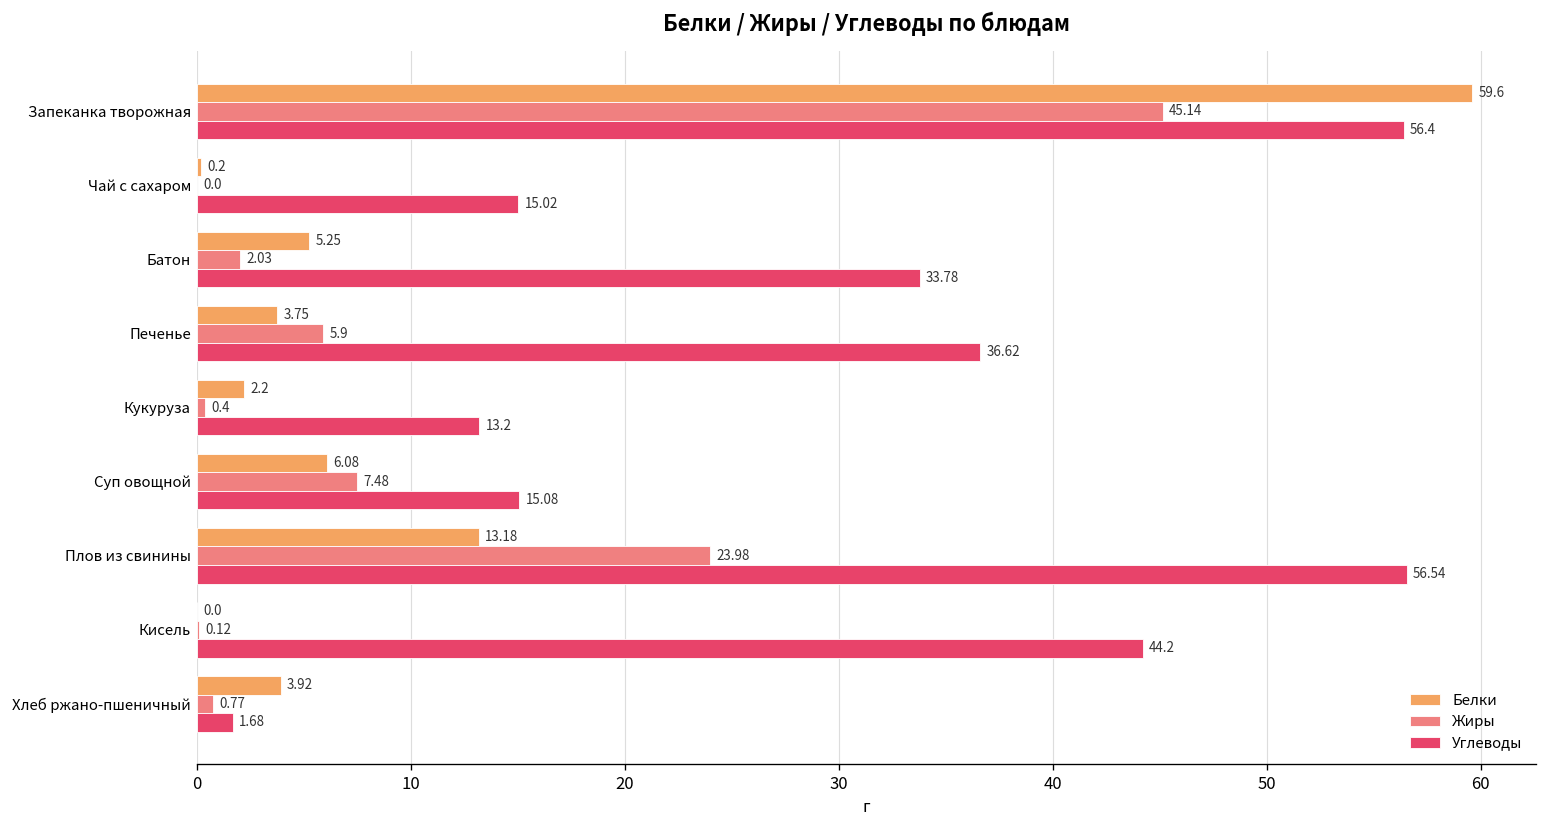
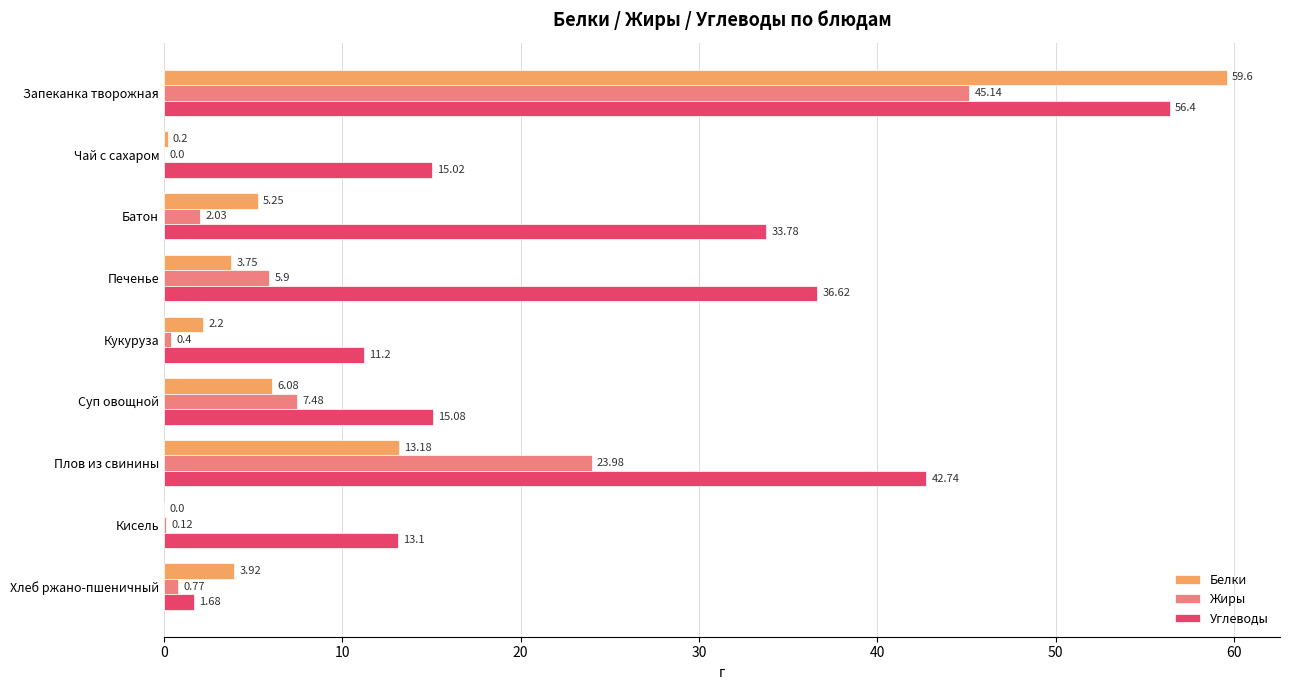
  {
    "Углеводы": {
      "Запеканка творожная": 56.4,
      "Чай с сахаром": 15.02,
      "Батон": 33.78,
      "Печенье": 36.62,
-     "Кукуруза": 13.2,
+     "Кукуруза": 11.2,
      "Суп овощной": 15.08,
-     "Плов из свинины": 56.54,
-     "Кисель": 44.2,
+     "Плов из свинины": 42.74,
+     "Кисель": 13.1,
      "Хлеб ржано-пшеничный": 1.68
    }
  }
